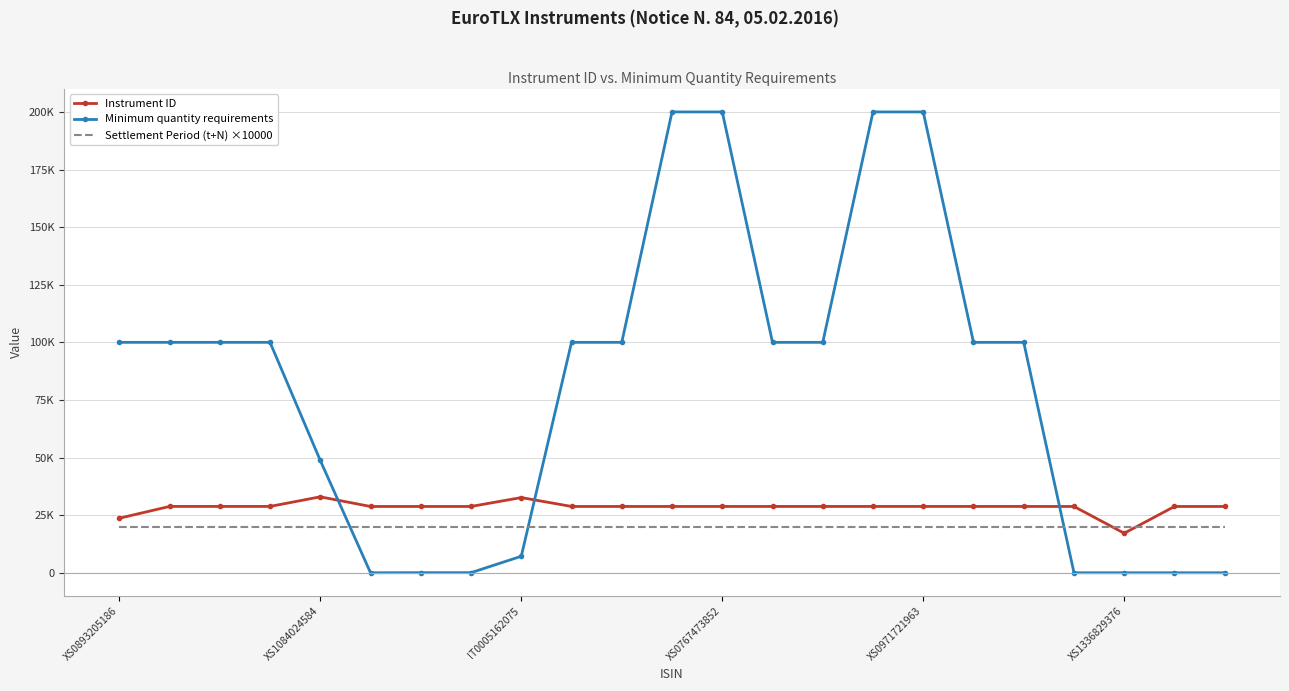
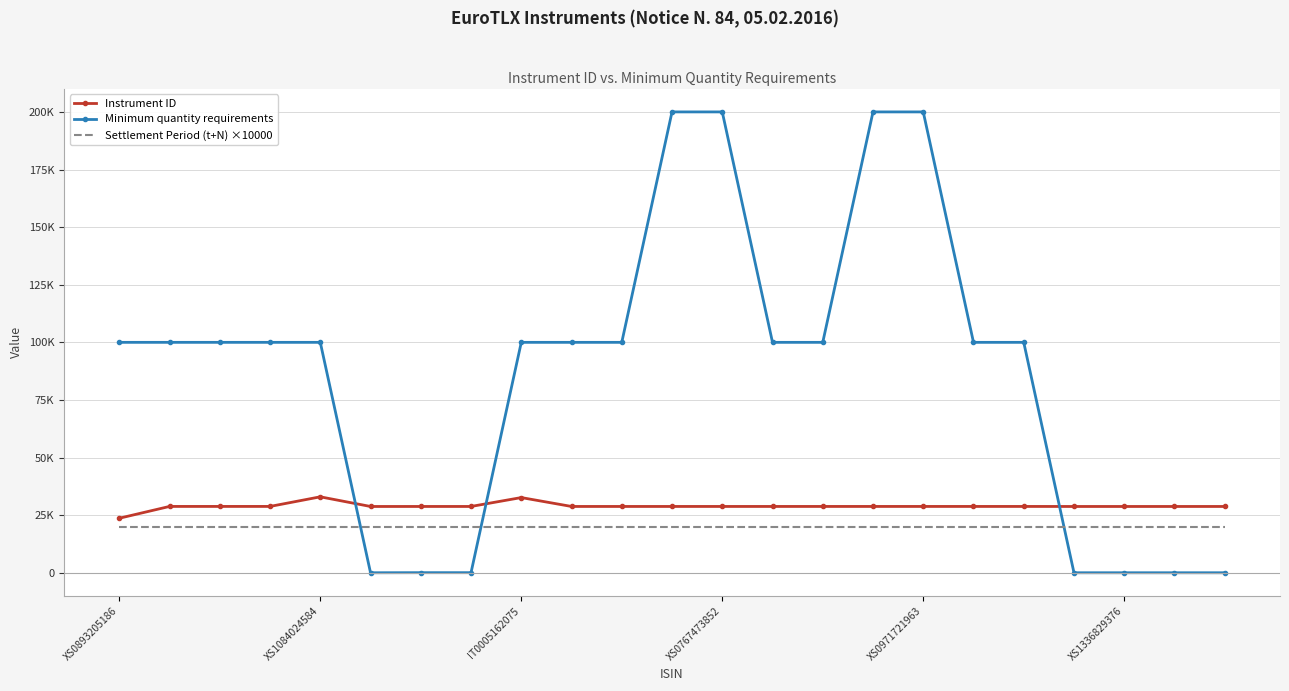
  {
    "Instrument ID": {
      "XS0893205186": 24000,
      "XS1084024584": 33000,
      "IT0005162075": 33000,
      "XS0767473852": 29000,
      "XS0971721963": 29000,
-     "XS1336829376": 17000
+     "XS1336829376": 29000
    },
    "Minimum quantity requirements": {
      "XS0893205186": 100000,
-     "XS1084024584": 49000,
-     "IT0005162075": 7000,
+     "XS1084024584": 100000,
+     "IT0005162075": 100000,
      "XS0767473852": 200000,
      "XS0971721963": 200000,
      "XS1336829376": 0
    },
    "Settlement Period (t+N) ×10000": {
      "XS0893205186": 20000,
      "XS1084024584": 20000,
      "IT0005162075": 20000,
      "XS0767473852": 20000,
      "XS0971721963": 20000,
      "XS1336829376": 20000
    }
  }
